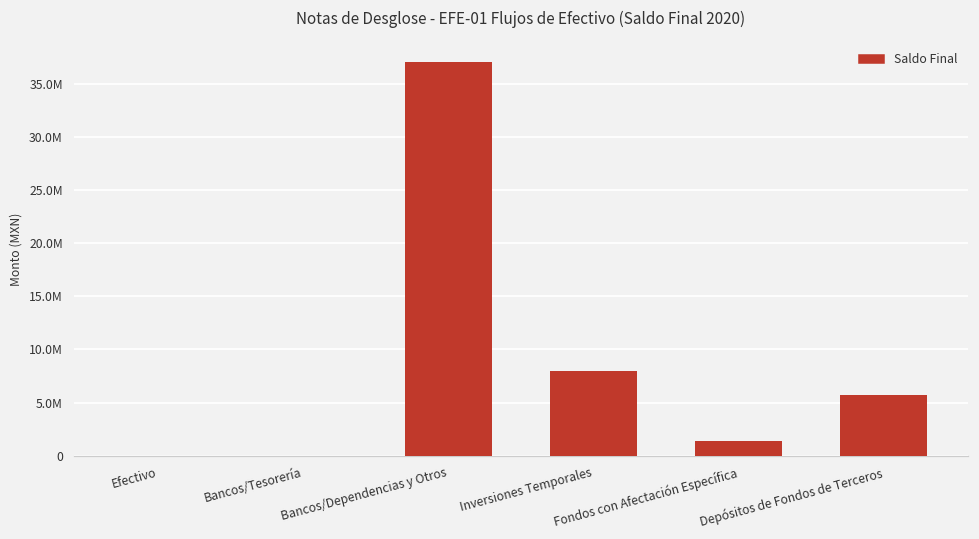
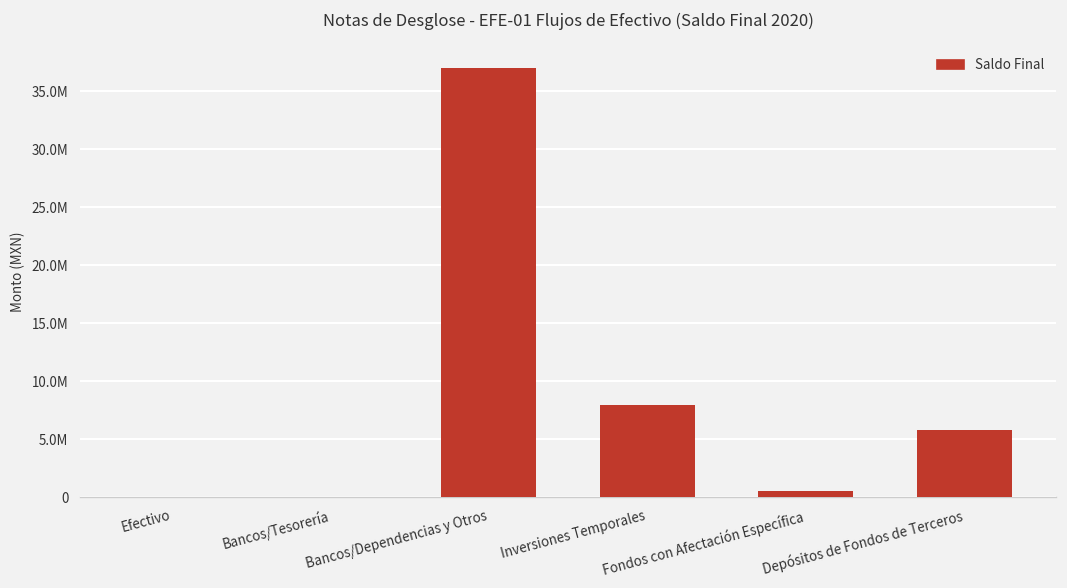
  {
    "Bancos/Tesorería": 0,
    "Bancos/Dependencias y Otros": 37000000,
    "Inversiones Temporales": 8000000,
-   "Fondos con Afectación Específica": 1400000,
+   "Fondos con Afectación Específica": 500000,
    "Depósitos de Fondos de Terceros": 6000000
  }
